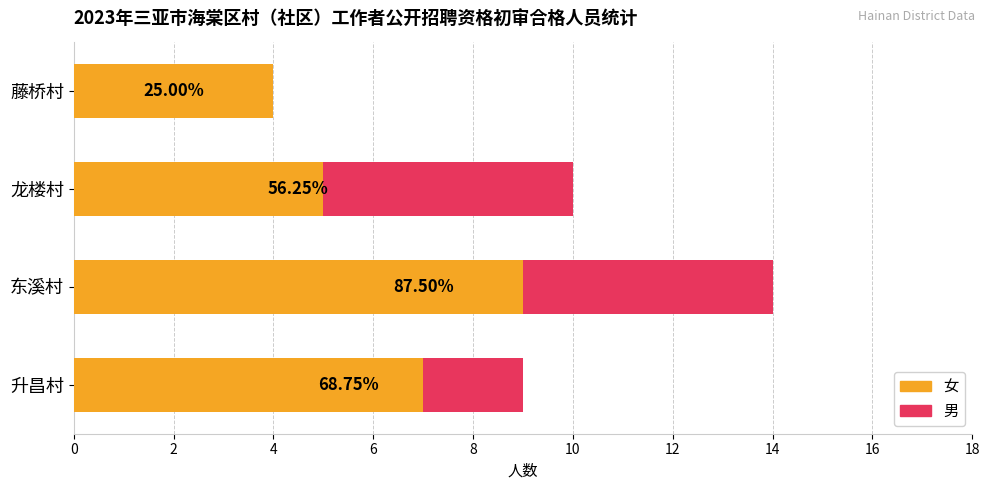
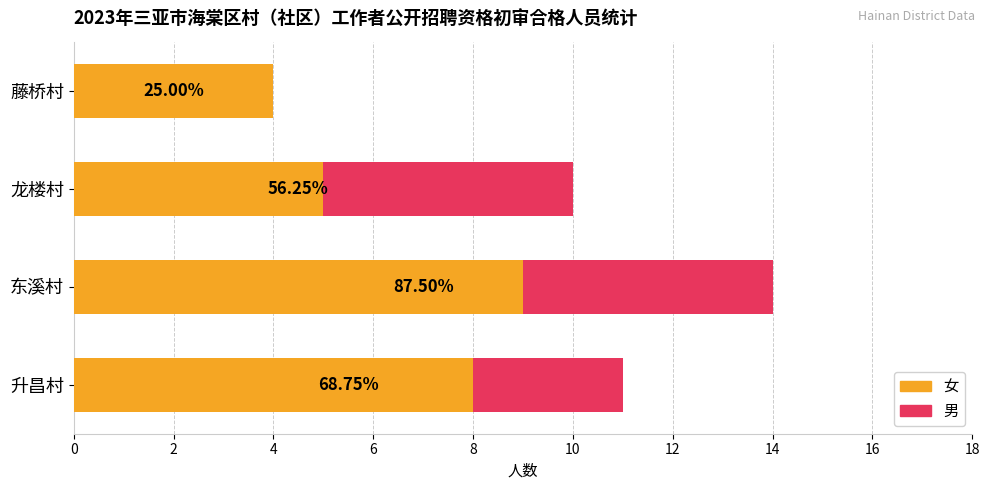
  {
    "女": {
-     "升昌村": 7
+     "升昌村": 8
    },
    "男": {
      "藤桥村": 0,
      "龙楼村": 5,
      "东溪村": 5,
-     "升昌村": 2
+     "升昌村": 3
    }
  }
